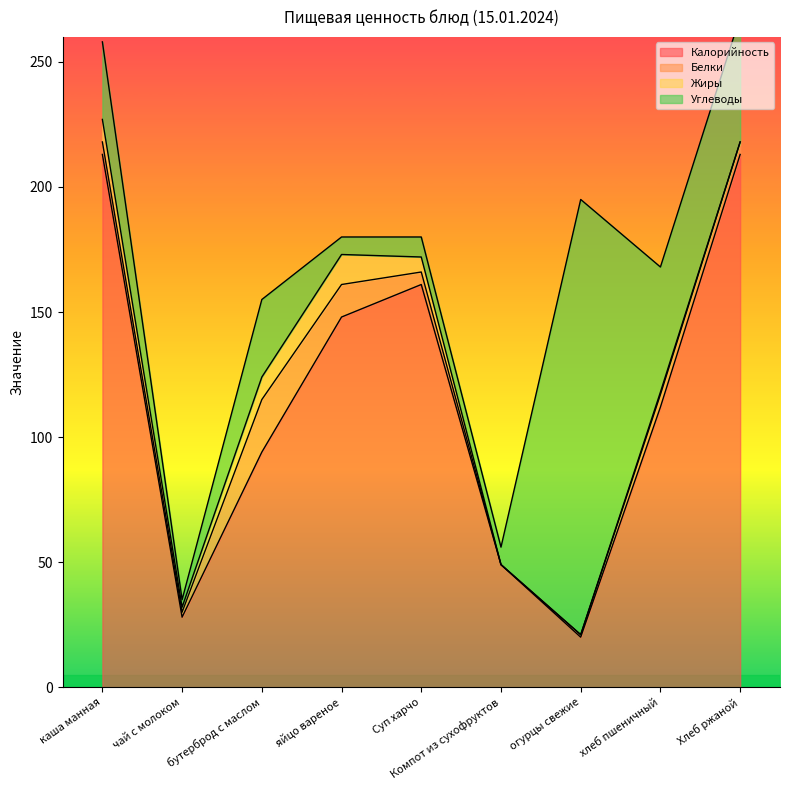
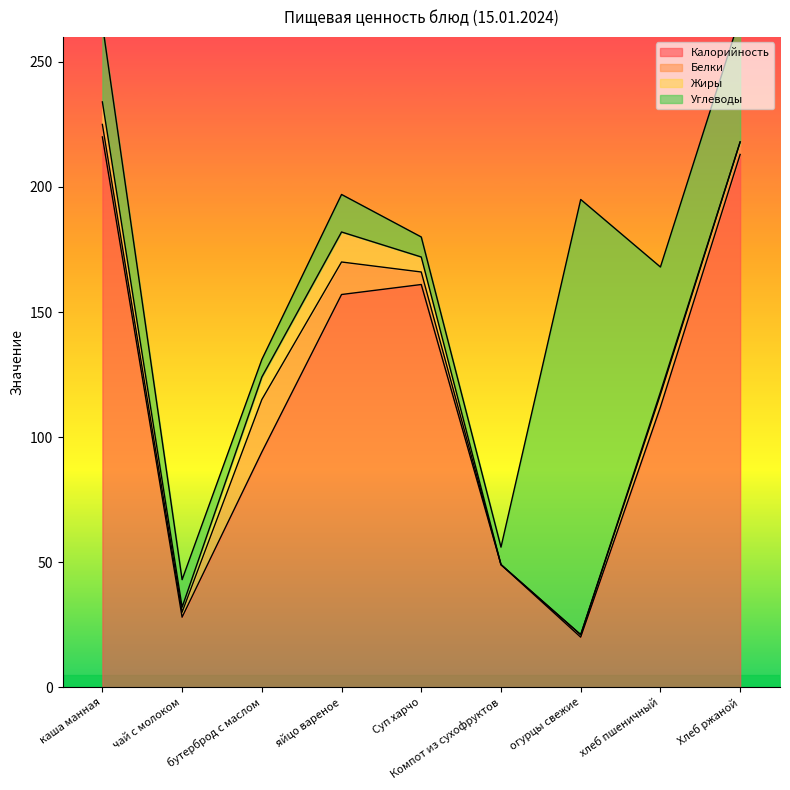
  {
    "Калорийность": {
-     "каша манная": 213,
+     "каша манная": 220,
      "чай с молоком": 28,
      "бутерброд с маслом": 94,
-     "яйцо вареное": 148,
+     "яйцо вареное": 157,
      "Суп харчо": 161,
      "хлеб пшеничный": 112,
      "Хлеб ржаной": 213
    },
    "Углеводы": {
-     "чай с молоком": 3,
-     "бутерброд с маслом": 31,
-     "яйцо вареное": 7,
+     "чай с молоком": 11,
+     "бутерброд с маслом": 7,
+     "яйцо вареное": 15,
      "Суп харчо": 8,
      "Компот из сухофруктов": 7,
      "огурцы свежие": 174,
      "хлеб пшеничный": 50
    }
  }
